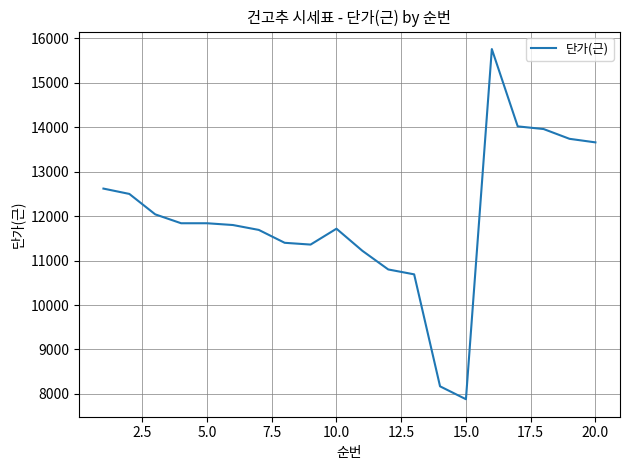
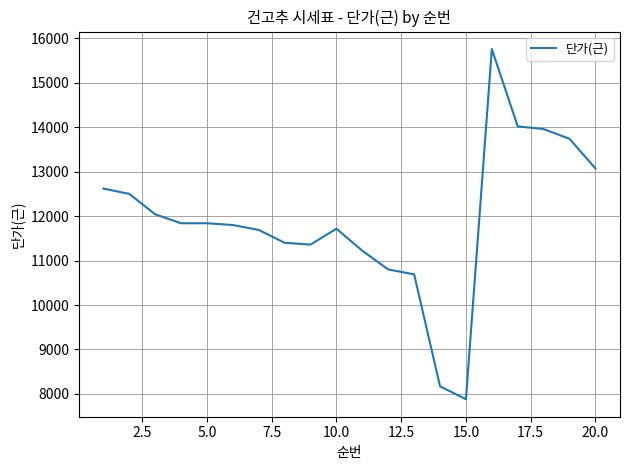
  {
    "5.0": 11800,
    "10.0": 11700,
    "15.0": 7900,
-   "20.0": 13700
+   "20.0": 13100
  }
